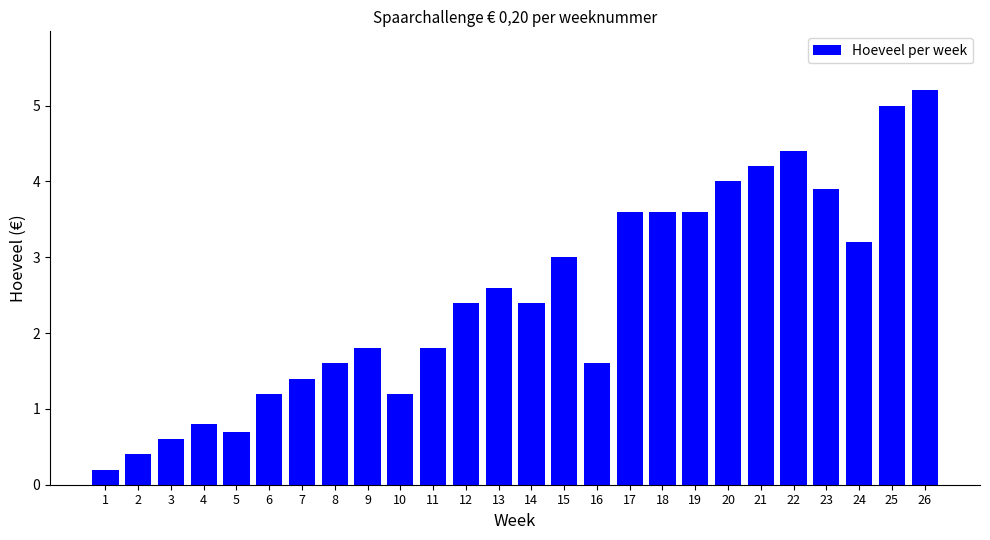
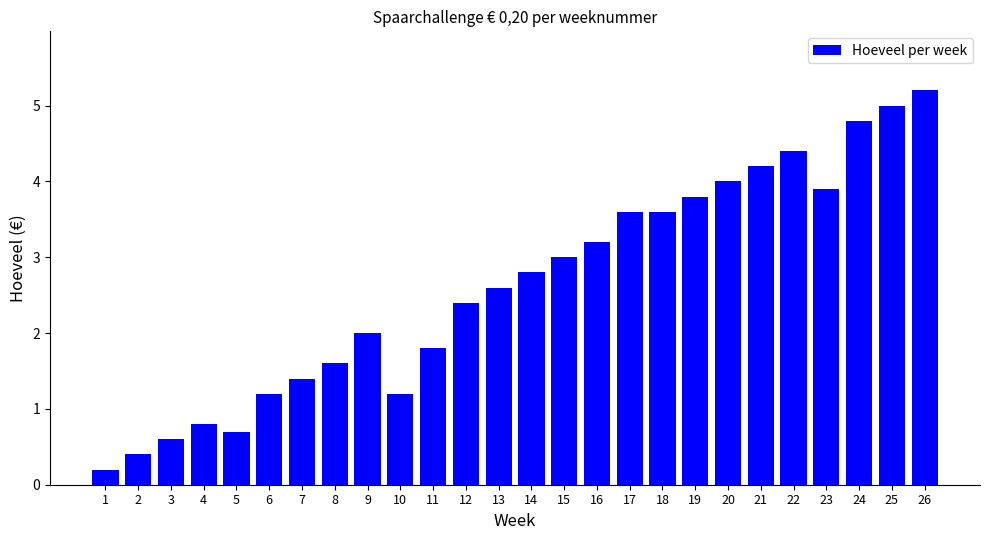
  {
    "1": 0.2,
    "2": 0.4,
    "3": 0.6,
    "4": 0.8,
    "5": 0.7,
    "6": 1.2,
    "7": 1.4,
    "8": 1.6,
-   "9": 1.8,
+   "9": 2.0,
    "10": 1.2,
    "11": 1.8,
    "12": 2.4,
    "13": 2.6,
-   "14": 2.4,
+   "14": 2.8,
    "15": 3.0,
-   "16": 1.6,
+   "16": 3.2,
    "17": 3.6,
    "18": 3.6,
-   "19": 3.6,
+   "19": 3.8,
    "20": 4.0,
    "21": 4.2,
    "22": 4.4,
    "23": 3.9,
-   "24": 3.2,
+   "24": 4.8,
    "25": 5.0,
    "26": 5.2
  }
